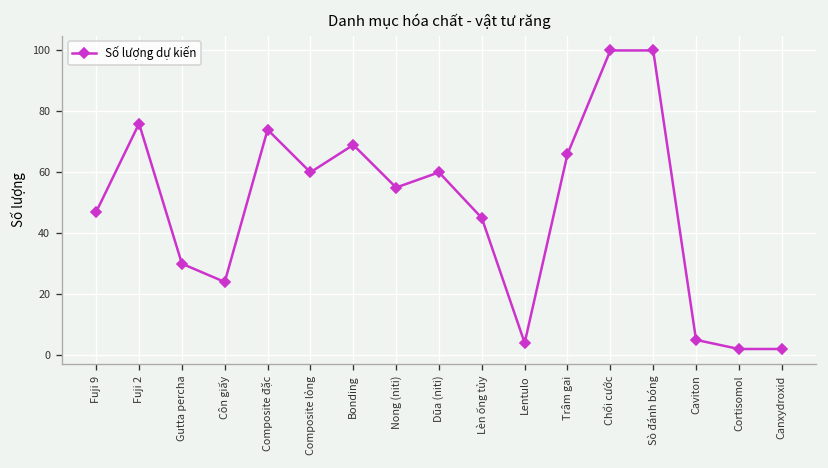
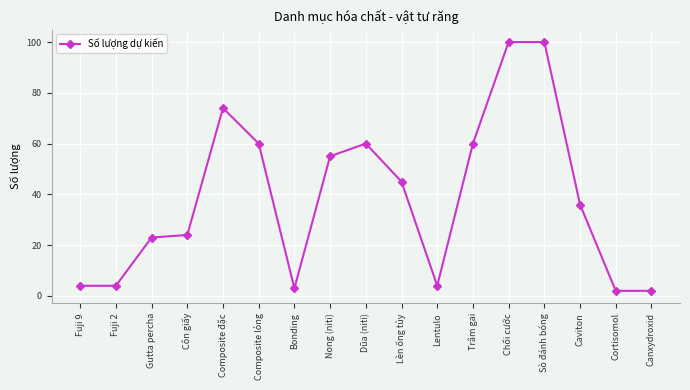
  {
-   "Fuji 9": 47,
-   "Fuji 2": 76,
-   "Gutta percha": 30,
+   "Fuji 9": 4,
+   "Fuji 2": 4,
+   "Gutta percha": 23,
    "Côn giấy": 24,
    "Composite đặc": 74,
    "Composite lỏng": 60,
-   "Bonding": 69,
+   "Bonding": 3,
    "Nong (niti)": 55,
    "Dũa (niti)": 60,
    "Lèn ống tủy": 45,
    "Lentulo": 4,
-   "Trâm gai": 66,
+   "Trâm gai": 60,
    "Chổi cước": 100,
    "Sò đánh bóng": 100,
-   "Caviton": 5,
+   "Caviton": 36,
    "Cortisomol": 2,
    "Canxydroxid": 2
  }
